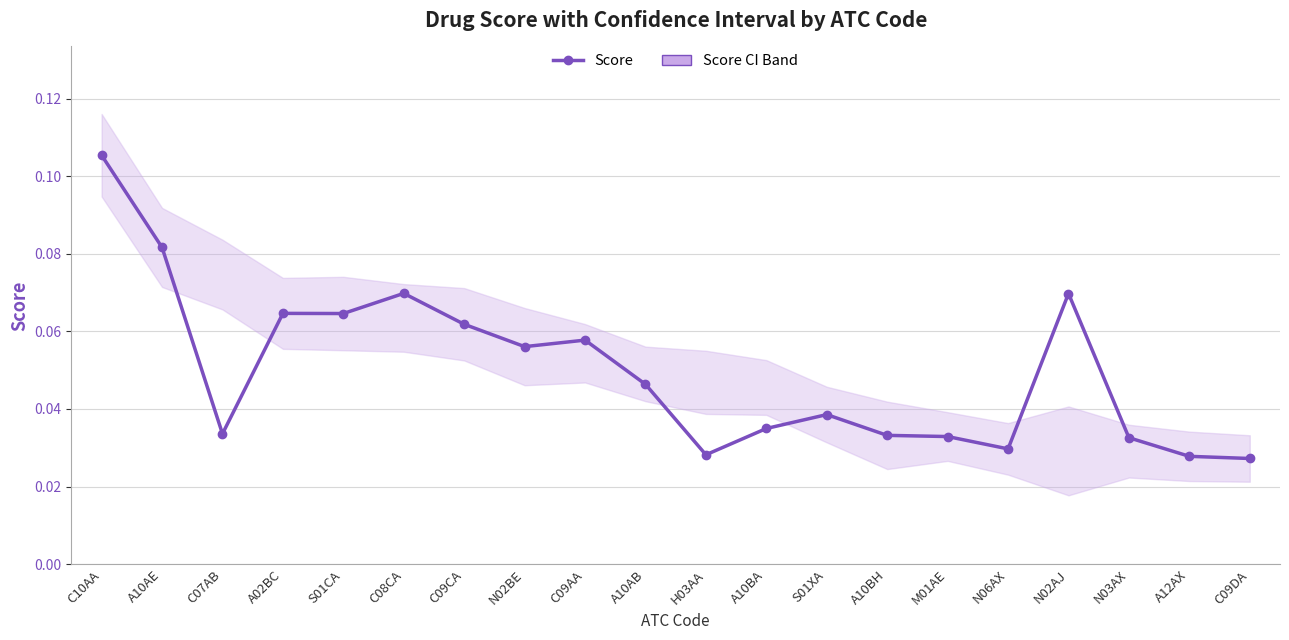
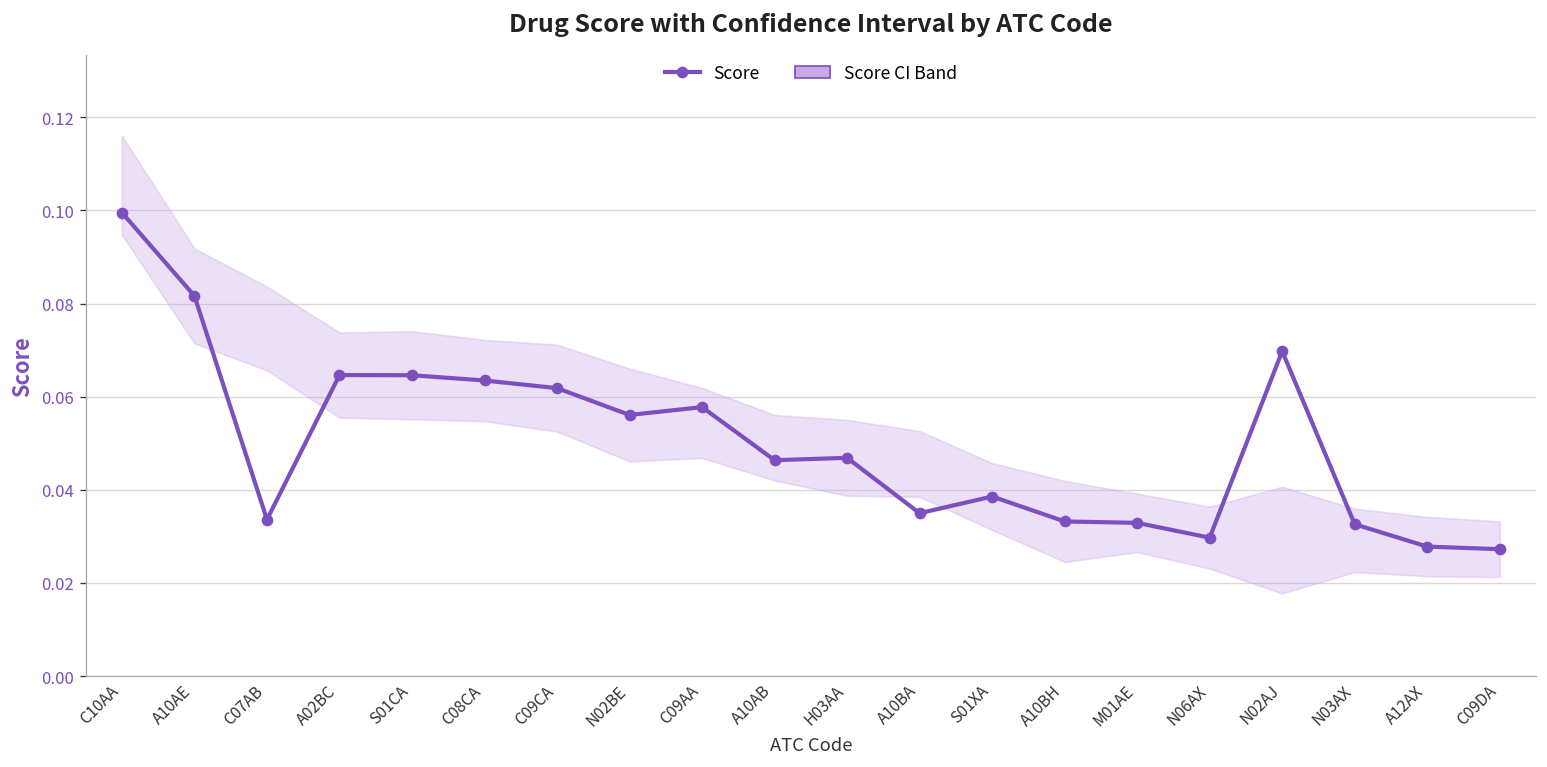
  {
    "Score": {
-     "C10AA": 0.105,
+     "C10AA": 0.100,
      "A10AE": 0.082,
      "C07AB": 0.034,
      "A02BC": 0.065,
      "S01CA": 0.065,
-     "C08CA": 0.070,
+     "C08CA": 0.063,
      "C09CA": 0.062,
      "N02BE": 0.056,
      "C09AA": 0.058,
      "A10AB": 0.046,
-     "H03AA": 0.028,
+     "H03AA": 0.047,
      "A10BA": 0.035,
      "S01XA": 0.039,
      "A10BH": 0.033,
      "M01AE": 0.033,
      "N06AX": 0.030,
      "N02AJ": 0.070,
      "N03AX": 0.033,
      "A12AX": 0.028,
      "C09DA": 0.027
    }
  }
